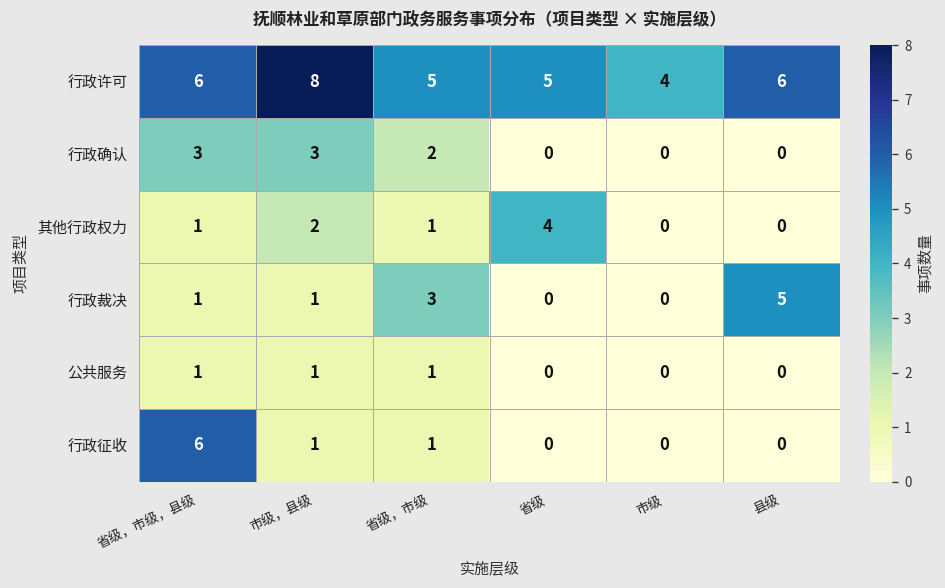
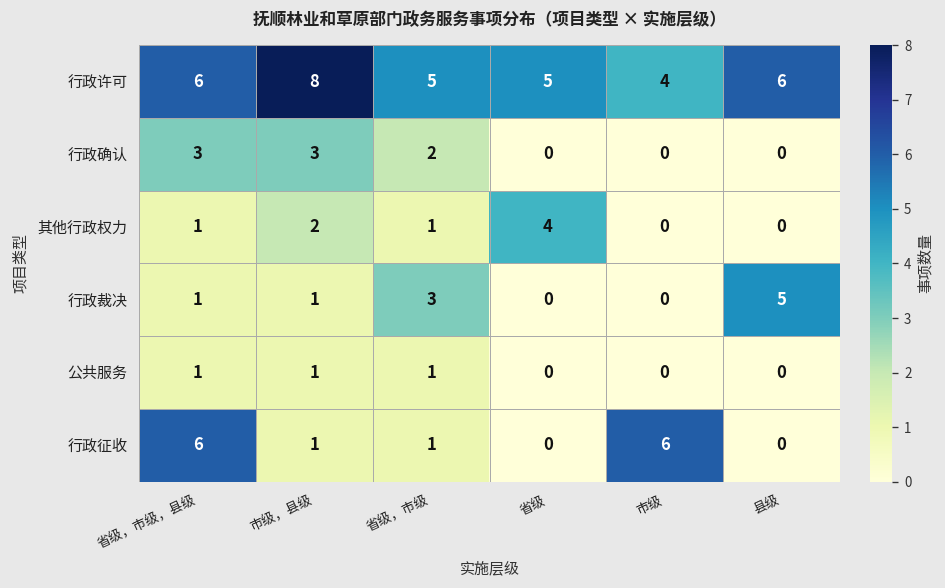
  {
    "行政许可": {
      "省级，市级，县级": 6,
      "市级，县级": 8,
      "省级，市级": 5,
      "省级": 5,
      "市级": 4,
      "县级": 6
    },
    "行政确认": {
      "省级，市级，县级": 3,
      "市级，县级": 3,
      "省级，市级": 2,
      "省级": 0,
      "市级": 0,
      "县级": 0
    },
    "其他行政权力": {
      "省级，市级，县级": 1,
      "市级，县级": 2,
      "省级，市级": 1,
      "省级": 4,
      "市级": 0,
      "县级": 0
    },
    "行政裁决": {
      "省级，市级，县级": 1,
      "市级，县级": 1,
      "省级，市级": 3,
      "省级": 0,
      "市级": 0,
      "县级": 5
    },
    "公共服务": {
      "省级，市级，县级": 1,
      "市级，县级": 1,
      "省级，市级": 1,
      "省级": 0,
      "市级": 0,
      "县级": 0
    },
    "行政征收": {
      "省级，市级，县级": 6,
      "市级，县级": 1,
      "省级，市级": 1,
      "省级": 0,
-     "市级": 0,
+     "市级": 6,
      "县级": 0
    }
  }
